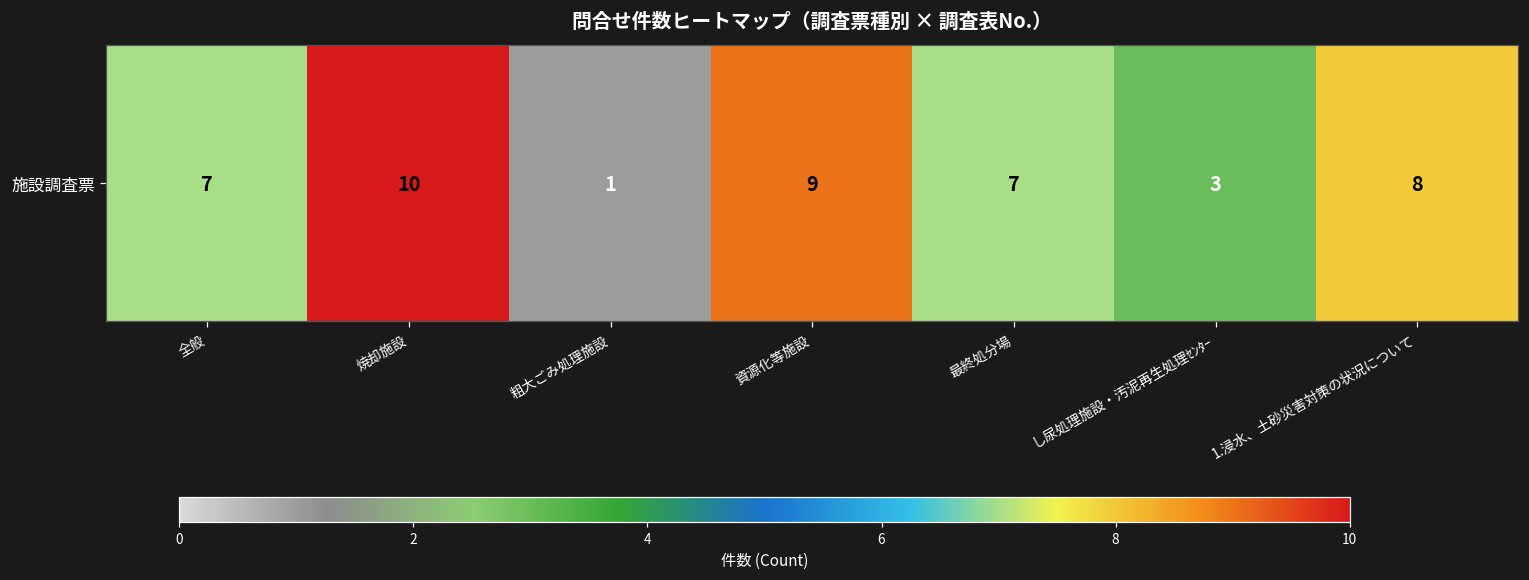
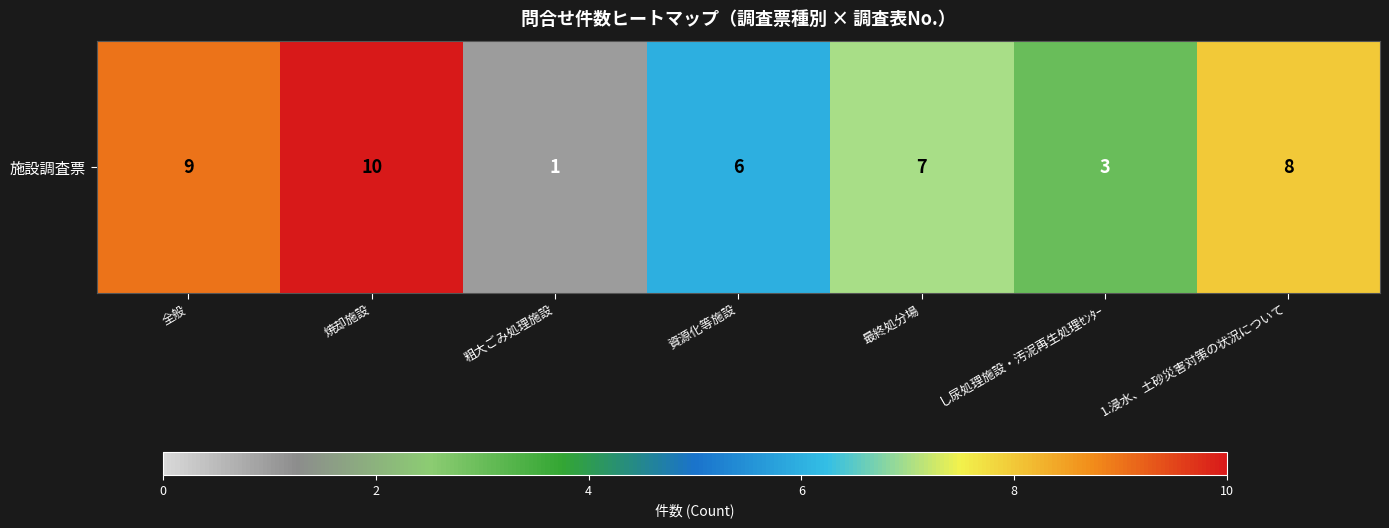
  {
    "施設調査票": {
-     "全般": 7,
+     "全般": 9,
      "焼却施設": 10,
      "粗大ごみ処理施設": 1,
-     "資源化等施設": 9,
+     "資源化等施設": 6,
      "最終処分場": 7,
      "し尿処理施設・汚泥再生処理ｾﾝﾀｰ": 3,
      "1.浸水、土砂災害対策の状況について": 8
    }
  }
